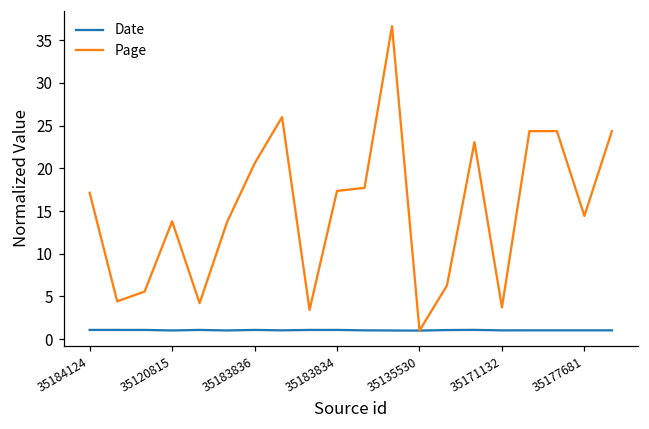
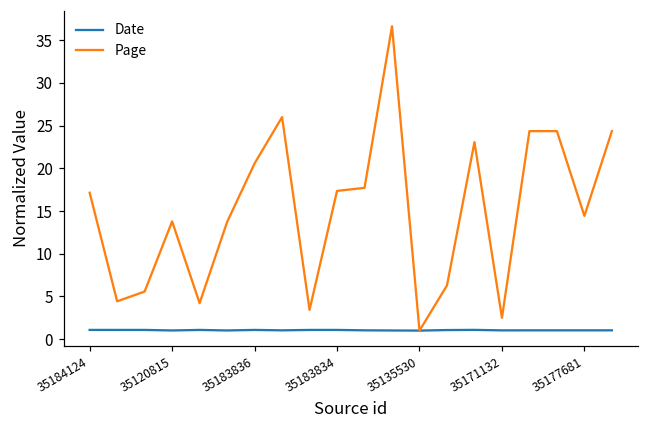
  {
    "Date": {
      "35184124": 1,
      "35120815": 1,
      "35183836": 1,
      "35183834": 1,
      "35171132": 1,
      "35177681": 1
    },
    "Page": {
      "35184124": 17,
      "35120815": 14,
      "35183836": 21,
      "35183834": 17,
-     "35171132": 4,
+     "35171132": 3,
      "35177681": 14
    }
  }
